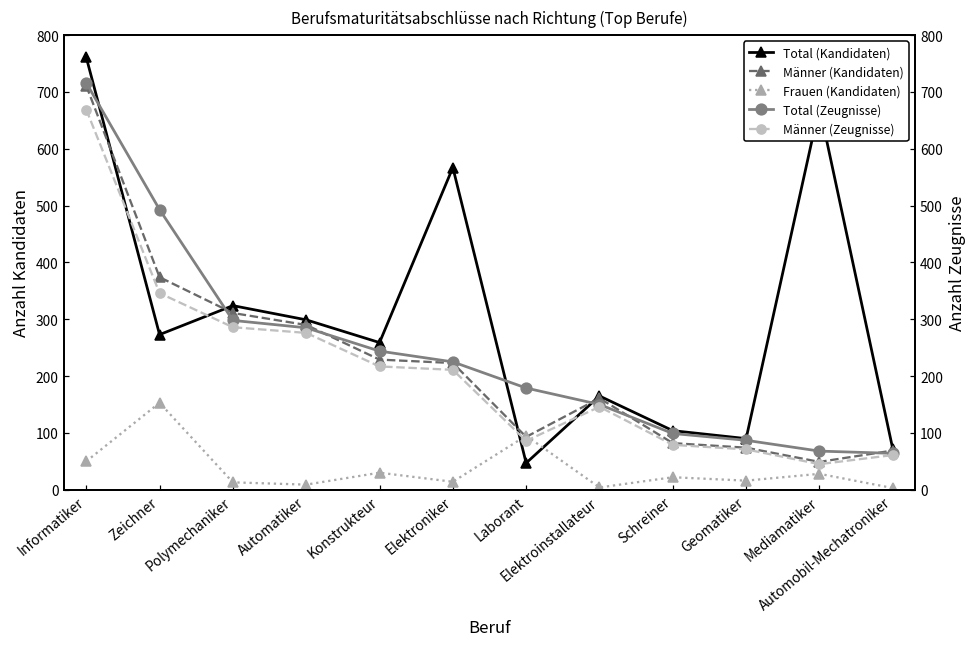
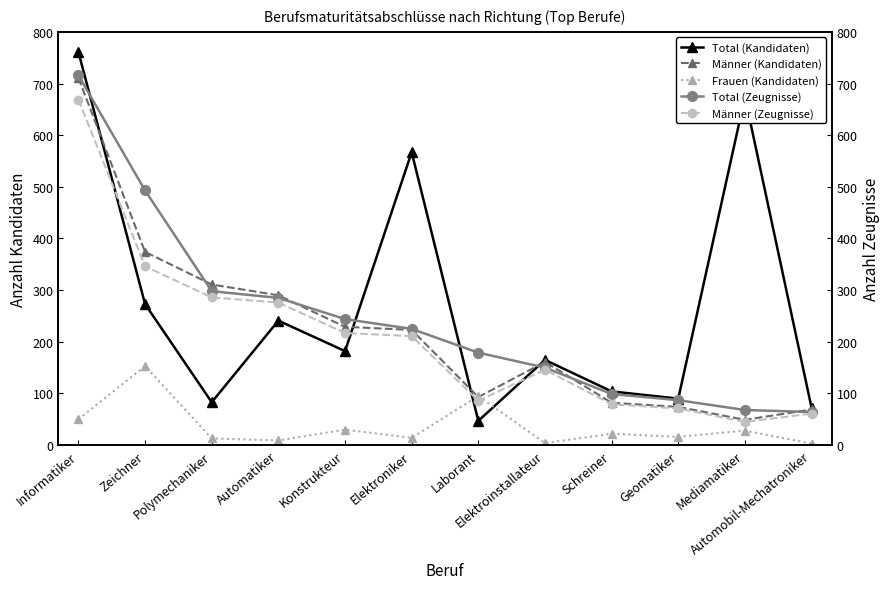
  {
    "Total (Kandidaten)": {
      "Informatiker": 760,
      "Zeichner": 270,
-     "Polymechaniker": 320,
-     "Automatiker": 300,
-     "Konstrukteur": 260,
+     "Polymechaniker": 80,
+     "Automatiker": 240,
+     "Konstrukteur": 180,
      "Elektroniker": 570,
      "Laborant": 50,
      "Schreiner": 100,
      "Geomatiker": 90
    }
  }
